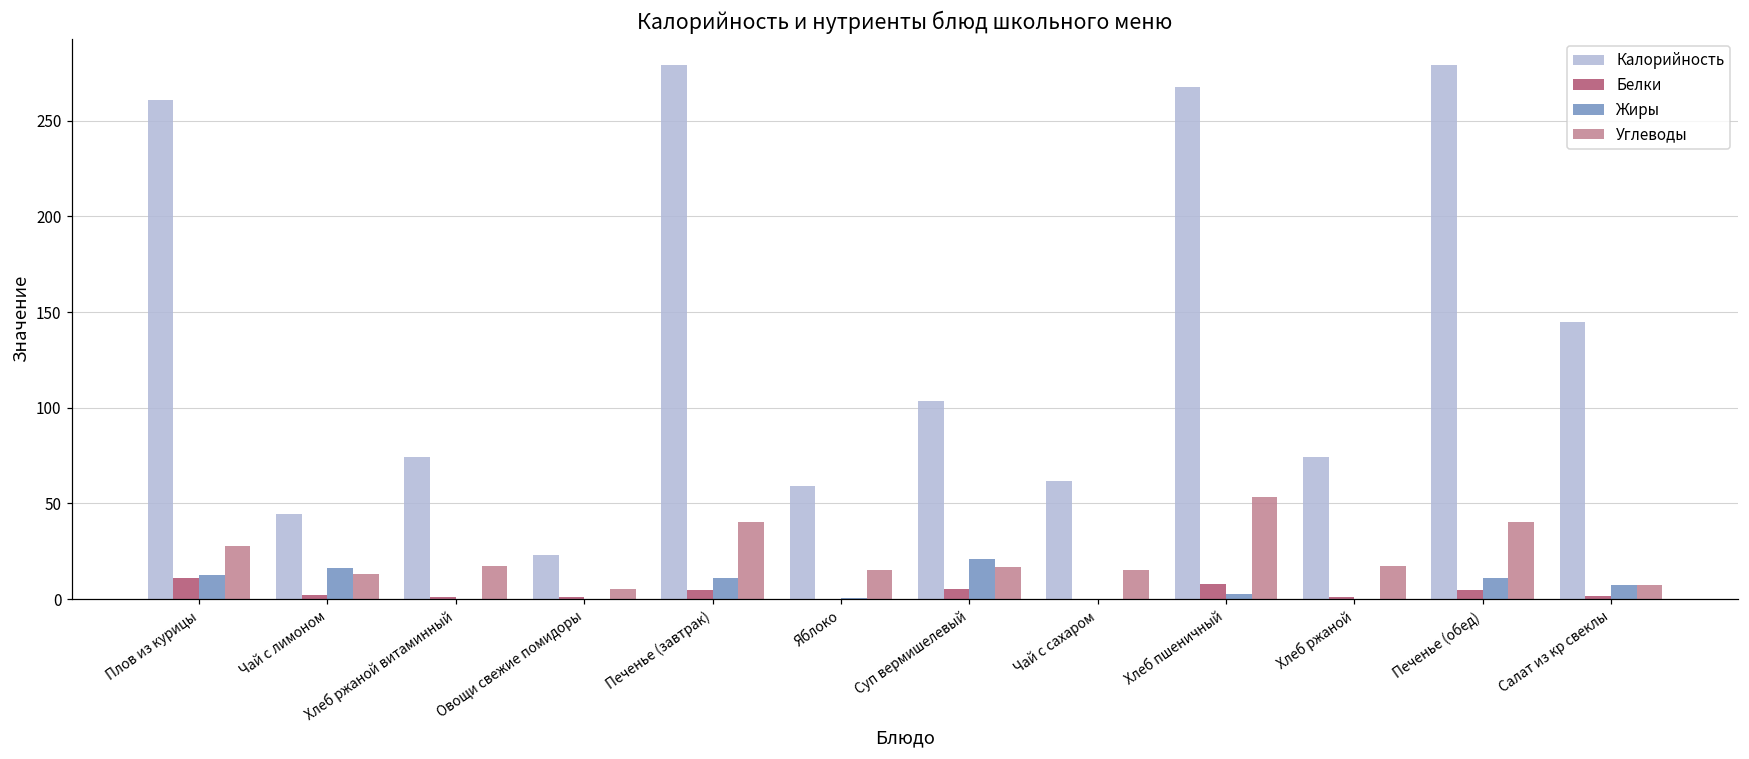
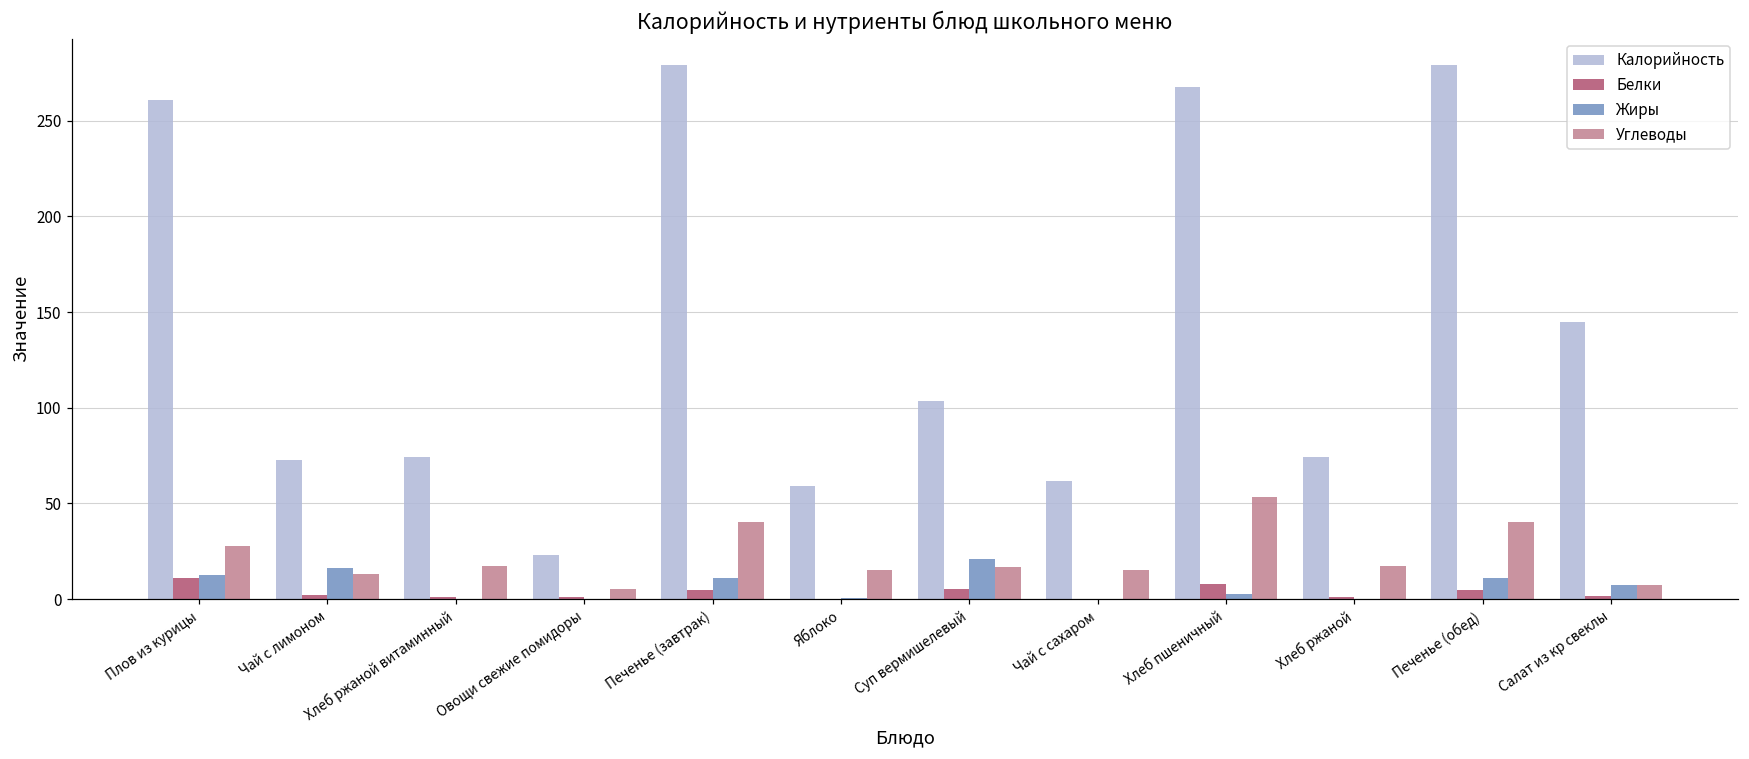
  {
    "Калорийность": {
      "Плов из курицы": 261,
-     "Чай с лимоном": 45,
+     "Чай с лимоном": 73,
      "Хлеб ржаной витаминный": 74,
      "Овощи свежие помидоры": 23,
      "Печенье (завтрак)": 279,
      "Яблоко": 59,
      "Суп вермишелевый": 103,
      "Чай с сахаром": 62,
      "Хлеб пшеничный": 268,
      "Хлеб ржаной": 74,
      "Печенье (обед)": 279,
      "Салат из кр свеклы": 145
    },
    "Жиры": {
      "Плов из курицы": 12,
      "Чай с лимоном": 16,
      "Печенье (завтрак)": 11,
      "Суп вермишелевый": 21,
      "Хлеб пшеничный": 3,
      "Печенье (обед)": 11,
      "Салат из кр свеклы": 7
    }
  }
